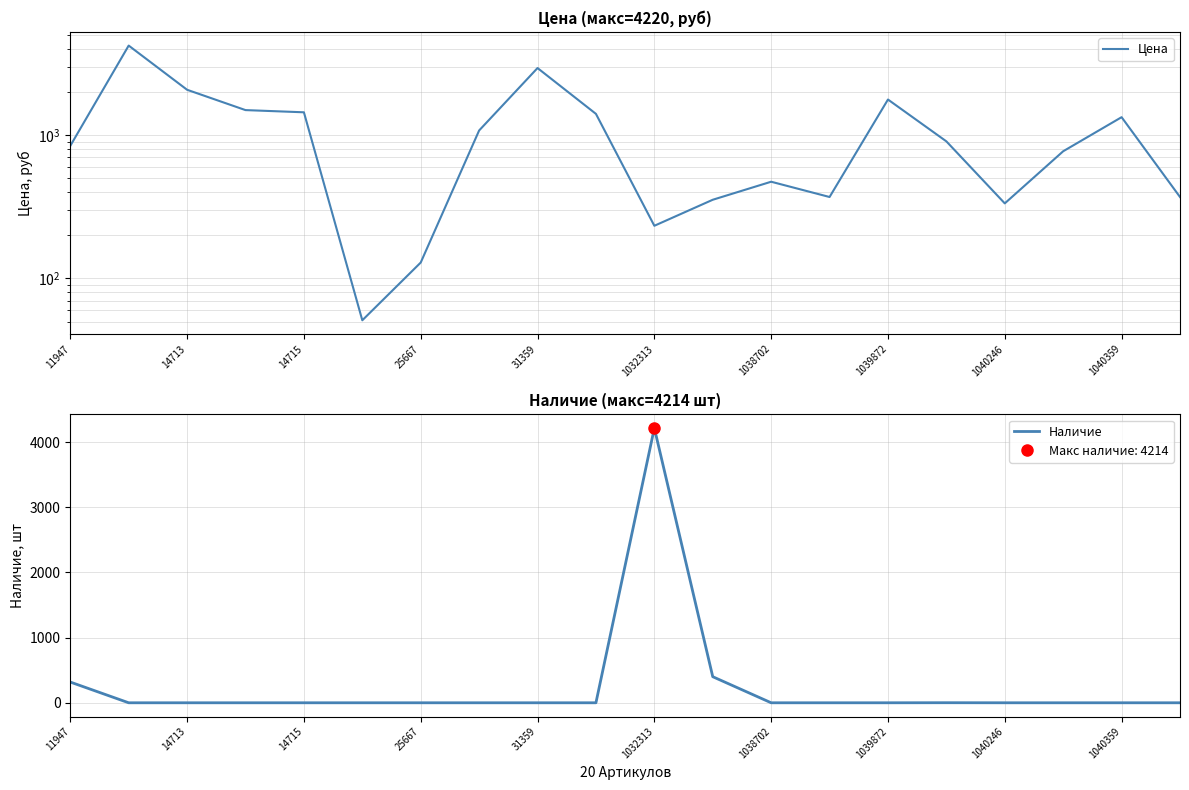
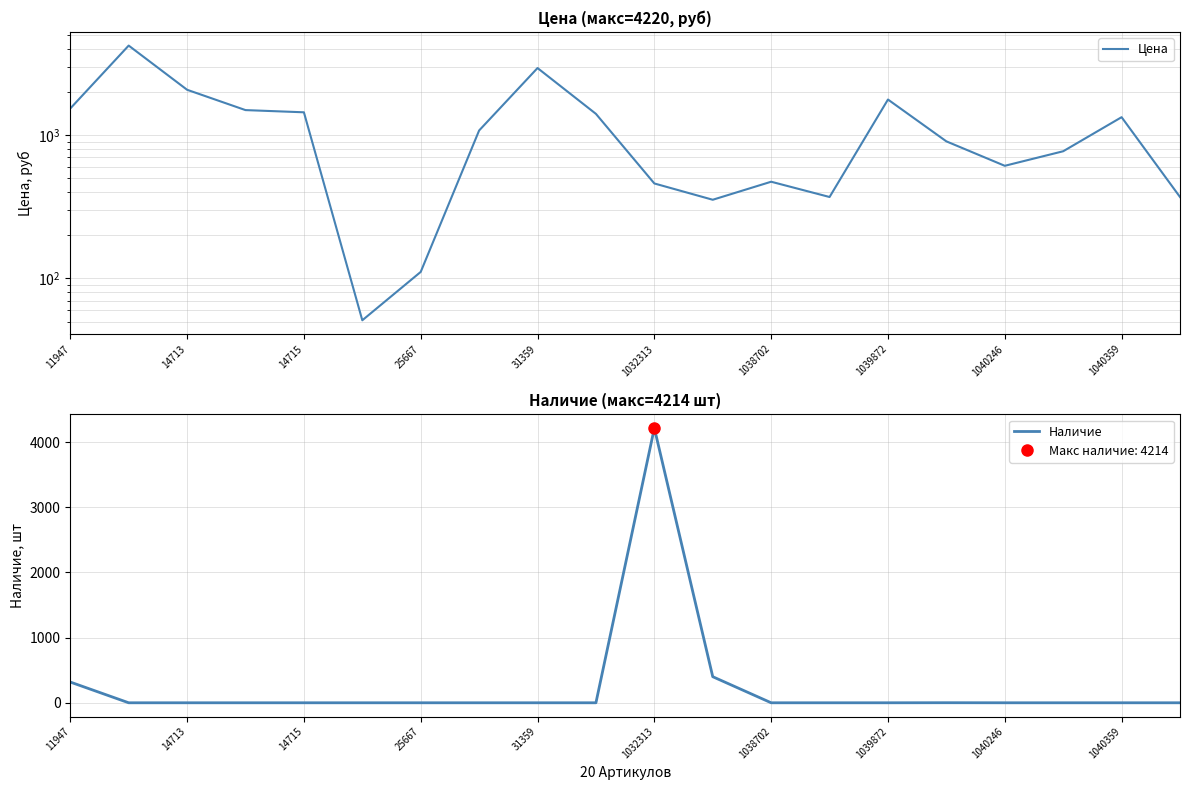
  {
    "Цена (макс=4220, руб)": {
-     "11947": 800,
+     "11947": 1500,
      "14713": 2100,
      "14715": 1400,
-     "25667": 130,
+     "25667": 110,
      "31359": 2900,
-     "1032313": 230,
+     "1032313": 460,
      "1038702": 470,
      "1039872": 1800,
-     "1040246": 330,
+     "1040246": 610,
      "1040359": 1300
    },
    "Наличие (макс=4214 шт)": {
      "Наличие": {
        "11947": 300,
        "14713": 0,
        "14715": 0,
        "25667": 0,
        "31359": 0,
        "1038702": 0,
        "1039872": 0,
        "1040246": 0,
        "1040359": 0
      }
    }
  }
